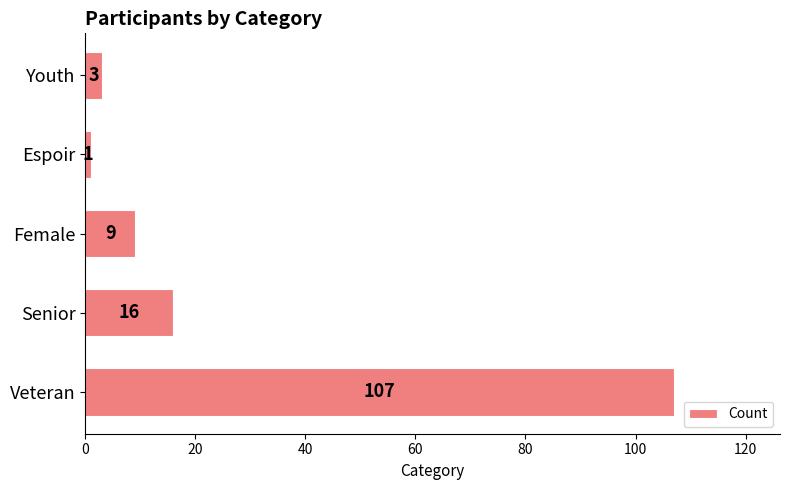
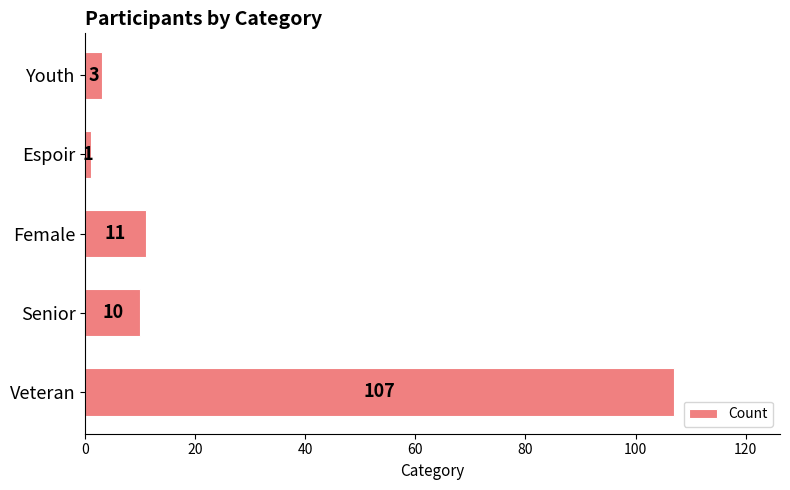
  {
    "Youth": 3,
    "Espoir": 1,
-   "Female": 9,
-   "Senior": 16,
+   "Female": 11,
+   "Senior": 10,
    "Veteran": 107
  }
